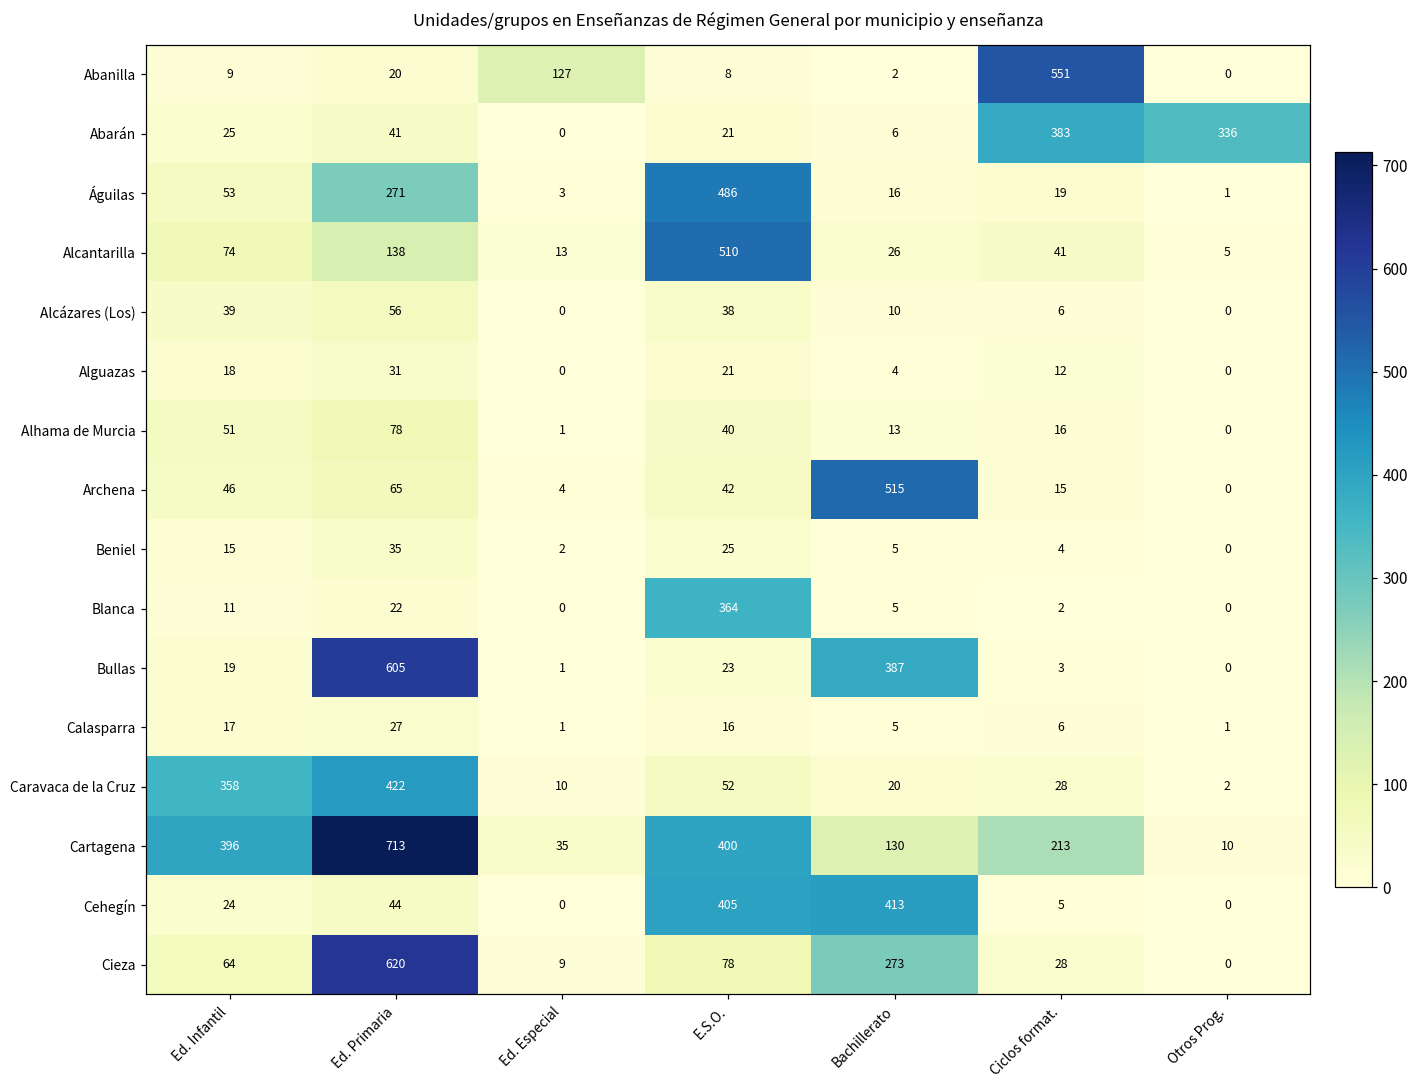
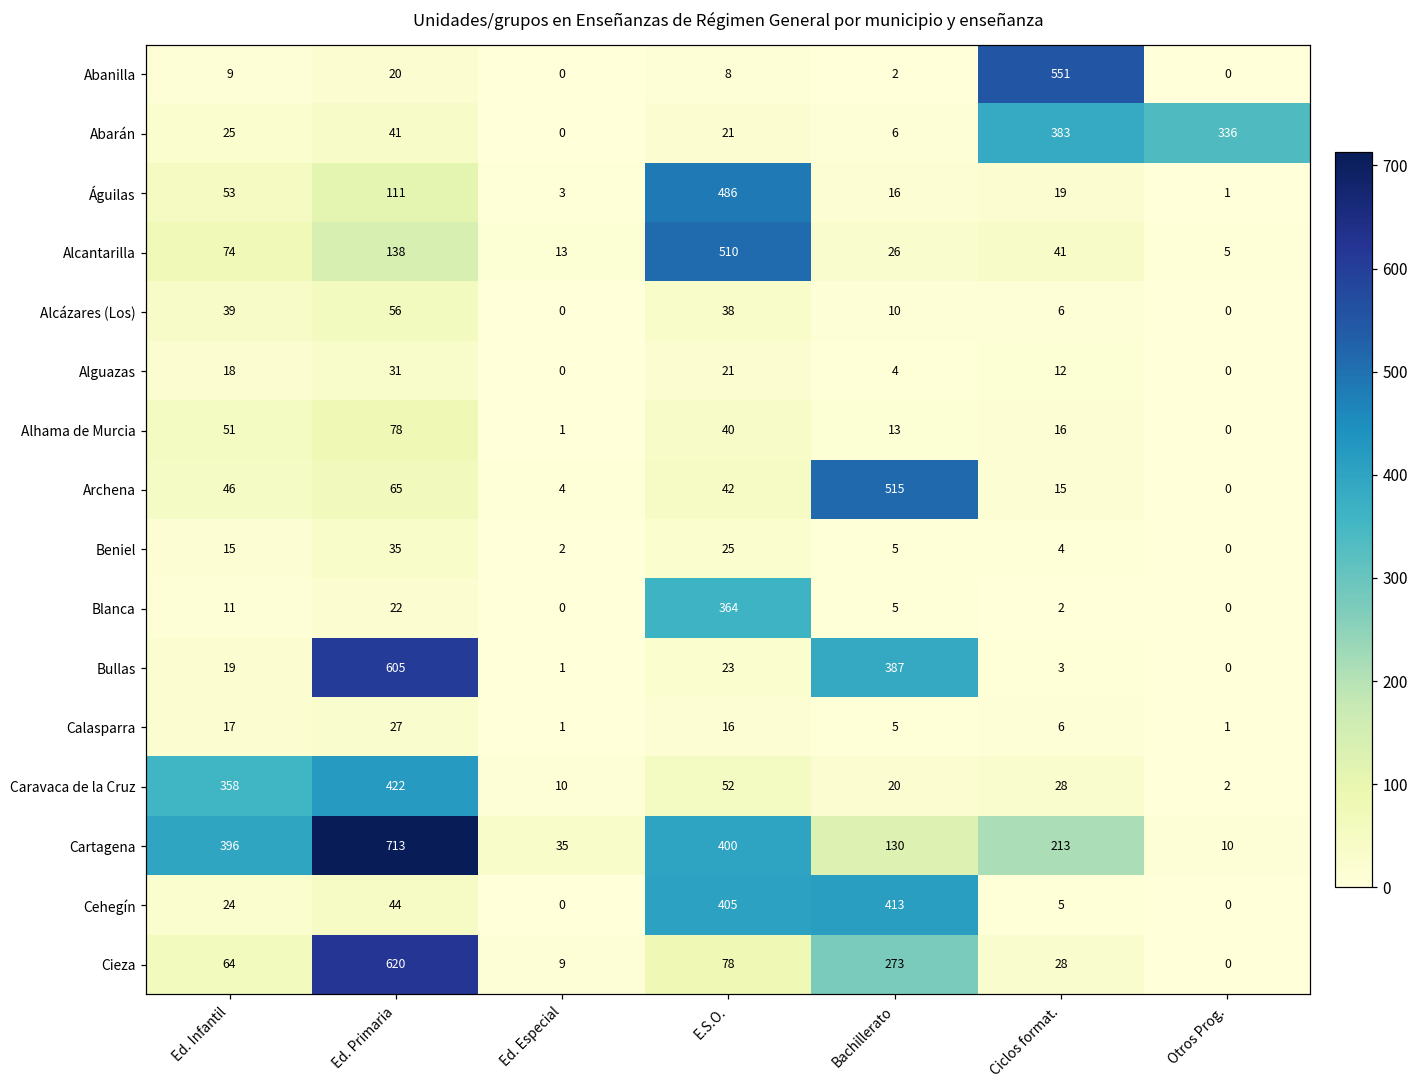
  {
    "Abanilla": {
      "Ed. Infantil": 9,
      "Ed. Primaria": 20,
-     "Ed. Especial": 127,
+     "Ed. Especial": 0,
      "E.S.O.": 8,
      "Bachillerato": 2,
      "Ciclos format.": 551,
      "Otros Prog.": 0
    },
    "Abarán": {
      "Ed. Infantil": 25,
      "Ed. Primaria": 41,
      "Ed. Especial": 0,
      "E.S.O.": 21,
      "Bachillerato": 6,
      "Ciclos format.": 383,
      "Otros Prog.": 336
    },
    "Águilas": {
      "Ed. Infantil": 53,
-     "Ed. Primaria": 271,
+     "Ed. Primaria": 111,
      "Ed. Especial": 3,
      "E.S.O.": 486,
      "Bachillerato": 16,
      "Ciclos format.": 19,
      "Otros Prog.": 1
    },
    "Alcantarilla": {
      "Ed. Infantil": 74,
      "Ed. Primaria": 138,
      "Ed. Especial": 13,
      "E.S.O.": 510,
      "Bachillerato": 26,
      "Ciclos format.": 41,
      "Otros Prog.": 5
    },
    "Alcázares (Los)": {
      "Ed. Infantil": 39,
      "Ed. Primaria": 56,
      "Ed. Especial": 0,
      "E.S.O.": 38,
      "Bachillerato": 10,
      "Ciclos format.": 6,
      "Otros Prog.": 0
    },
    "Alguazas": {
      "Ed. Infantil": 18,
      "Ed. Primaria": 31,
      "Ed. Especial": 0,
      "E.S.O.": 21,
      "Bachillerato": 4,
      "Ciclos format.": 12,
      "Otros Prog.": 0
    },
    "Alhama de Murcia": {
      "Ed. Infantil": 51,
      "Ed. Primaria": 78,
      "Ed. Especial": 1,
      "E.S.O.": 40,
      "Bachillerato": 13,
      "Ciclos format.": 16,
      "Otros Prog.": 0
    },
    "Archena": {
      "Ed. Infantil": 46,
      "Ed. Primaria": 65,
      "Ed. Especial": 4,
      "E.S.O.": 42,
      "Bachillerato": 515,
      "Ciclos format.": 15,
      "Otros Prog.": 0
    },
    "Beniel": {
      "Ed. Infantil": 15,
      "Ed. Primaria": 35,
      "Ed. Especial": 2,
      "E.S.O.": 25,
      "Bachillerato": 5,
      "Ciclos format.": 4,
      "Otros Prog.": 0
    },
    "Blanca": {
      "Ed. Infantil": 11,
      "Ed. Primaria": 22,
      "Ed. Especial": 0,
      "E.S.O.": 364,
      "Bachillerato": 5,
      "Ciclos format.": 2,
      "Otros Prog.": 0
    },
    "Bullas": {
      "Ed. Infantil": 19,
      "Ed. Primaria": 605,
      "Ed. Especial": 1,
      "E.S.O.": 23,
      "Bachillerato": 387,
      "Ciclos format.": 3,
      "Otros Prog.": 0
    },
    "Calasparra": {
      "Ed. Infantil": 17,
      "Ed. Primaria": 27,
      "Ed. Especial": 1,
      "E.S.O.": 16,
      "Bachillerato": 5,
      "Ciclos format.": 6,
      "Otros Prog.": 1
    },
    "Caravaca de la Cruz": {
      "Ed. Infantil": 358,
      "Ed. Primaria": 422,
      "Ed. Especial": 10,
      "E.S.O.": 52,
      "Bachillerato": 20,
      "Ciclos format.": 28,
      "Otros Prog.": 2
    },
    "Cartagena": {
      "Ed. Infantil": 396,
      "Ed. Primaria": 713,
      "Ed. Especial": 35,
      "E.S.O.": 400,
      "Bachillerato": 130,
      "Ciclos format.": 213,
      "Otros Prog.": 10
    },
    "Cehegín": {
      "Ed. Infantil": 24,
      "Ed. Primaria": 44,
      "Ed. Especial": 0,
      "E.S.O.": 405,
      "Bachillerato": 413,
      "Ciclos format.": 5,
      "Otros Prog.": 0
    },
    "Cieza": {
      "Ed. Infantil": 64,
      "Ed. Primaria": 620,
      "Ed. Especial": 9,
      "E.S.O.": 78,
      "Bachillerato": 273,
      "Ciclos format.": 28,
      "Otros Prog.": 0
    }
  }
